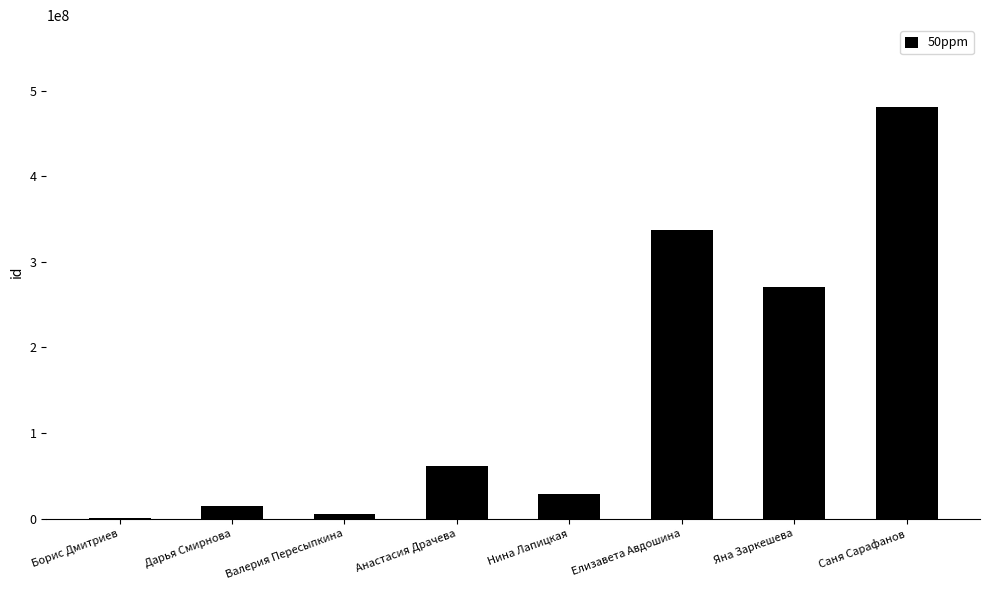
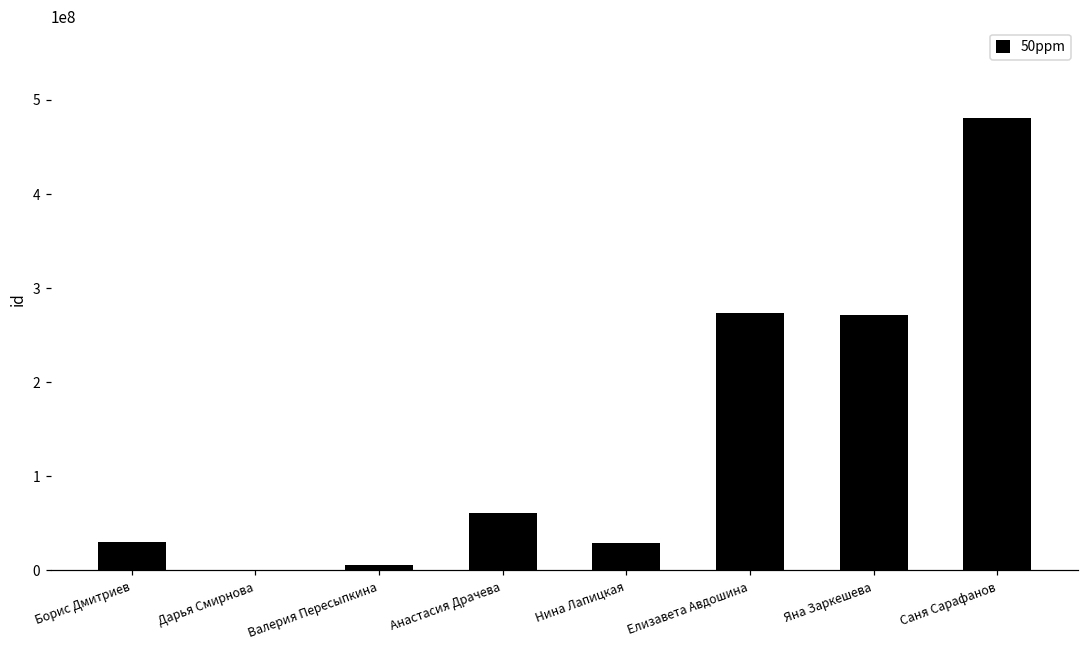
  {
-   "Борис Дмитриев": 0,
-   "Дарья Смирнова": 10000000,
+   "Борис Дмитриев": 30000000,
+   "Дарья Смирнова": 0,
    "Валерия Пересыпкина": 10000000,
    "Анастасия Драчева": 60000000,
    "Нина Лапицкая": 30000000,
-   "Елизавета Авдошина": 340000000,
+   "Елизавета Авдошина": 270000000,
    "Яна Заркешева": 270000000,
    "Саня Сарафанов": 480000000
  }
